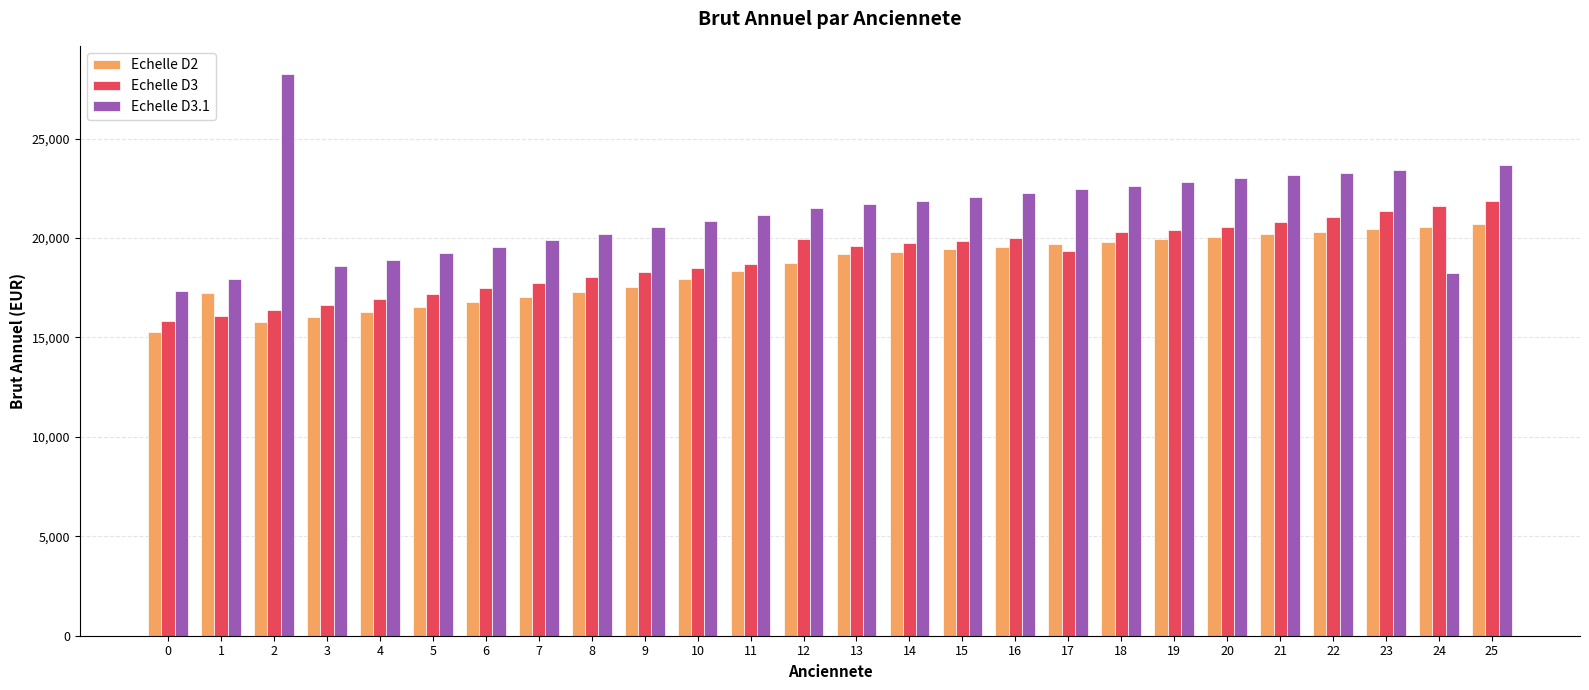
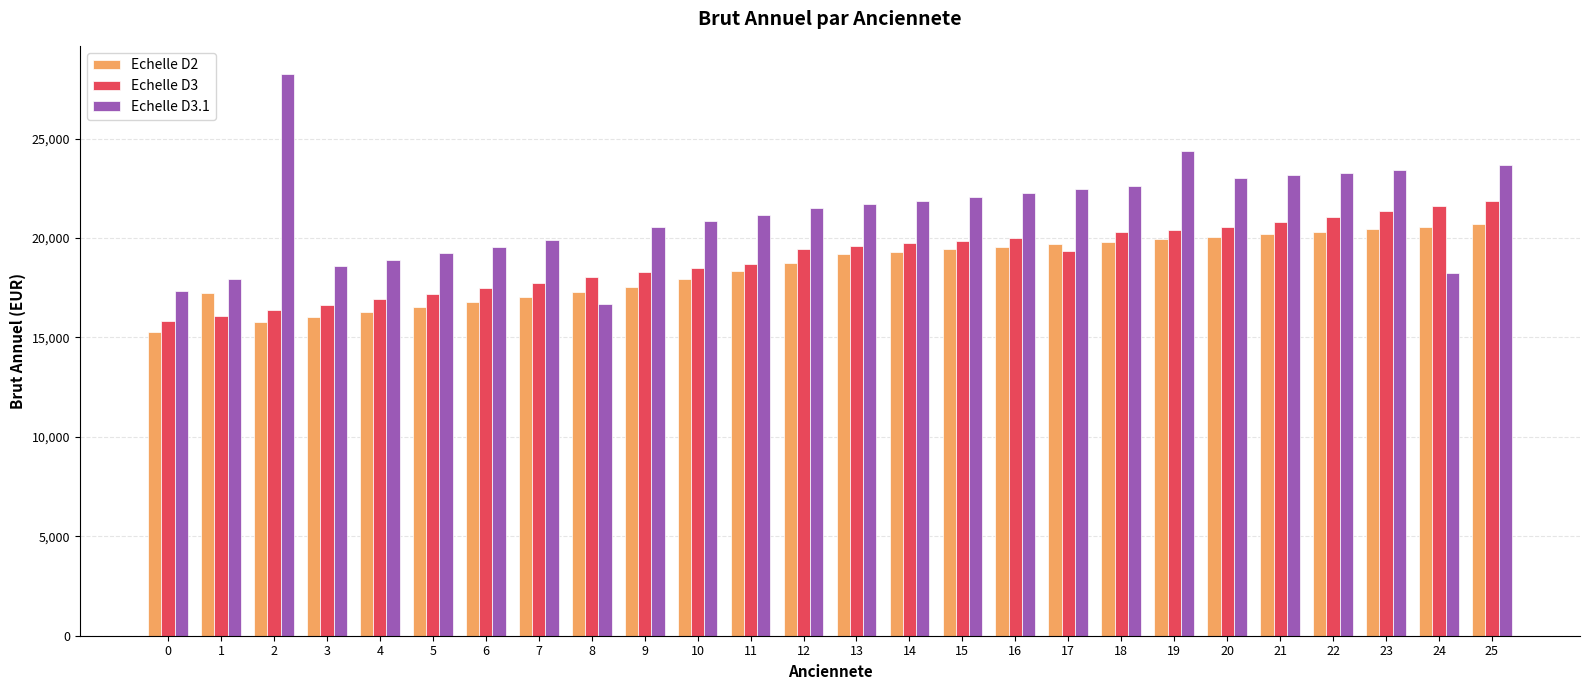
  {
    "Echelle D2": {
      "0": "15,300",
      "1": "17,200",
      "2": "15,800",
      "3": "16,000",
      "4": "16,300",
      "5": "16,500",
      "6": "16,800",
      "7": "17,000",
      "8": "17,300",
      "9": "17,500",
      "10": "17,900",
      "11": "18,400",
      "12": "18,800",
      "13": "19,200",
      "14": "19,300",
      "15": "19,400",
      "16": "19,600",
      "17": "19,700",
      "18": "19,800",
      "19": "19,900",
      "20": "20,100",
      "21": "20,200",
      "22": "20,300",
      "23": "20,400",
      "24": "20,600",
      "25": "20,700"
    },
    "Echelle D3": {
      "0": "15,800",
      "1": "16,100",
      "2": "16,400",
      "3": "16,600",
      "4": "16,900",
      "5": "17,200",
      "6": "17,500",
      "7": "17,800",
      "8": "18,000",
      "9": "18,300",
      "10": "18,500",
      "11": "18,700",
-     "12": "20,000",
+     "12": "19,500",
      "13": "19,600",
      "14": "19,700",
      "15": "19,900",
      "16": "20,000",
      "17": "19,400",
      "18": "20,300",
      "19": "20,400",
      "20": "20,600",
      "21": "20,800",
      "22": "21,100",
      "23": "21,300",
      "24": "21,600",
      "25": "21,800"
    },
    "Echelle D3.1": {
      "0": "17,400",
      "1": "17,900",
      "2": "28,300",
      "3": "18,600",
      "4": "18,900",
      "5": "19,200",
      "6": "19,600",
      "7": "19,900",
-     "8": "20,200",
+     "8": "16,700",
      "9": "20,500",
      "10": "20,900",
      "11": "21,200",
      "12": "21,500",
      "13": "21,700",
      "14": "21,900",
      "15": "22,100",
      "16": "22,300",
      "17": "22,400",
      "18": "22,600",
-     "19": "22,800",
+     "19": "24,400",
      "20": "23,000",
      "21": "23,100",
      "22": "23,300",
      "23": "23,400",
      "24": "18,200",
      "25": "23,700"
    }
  }
